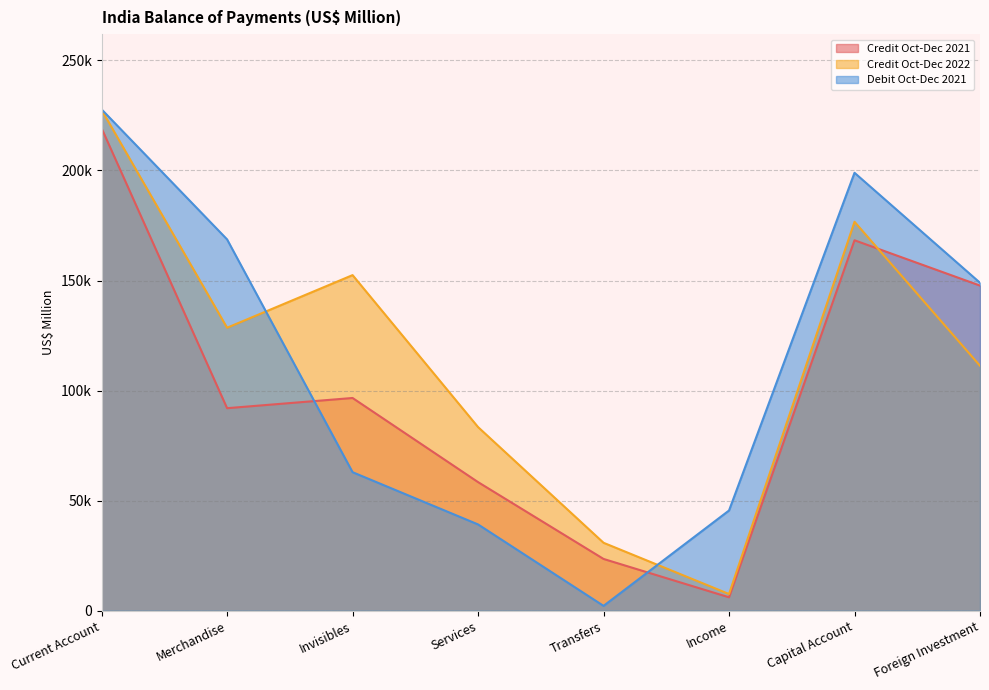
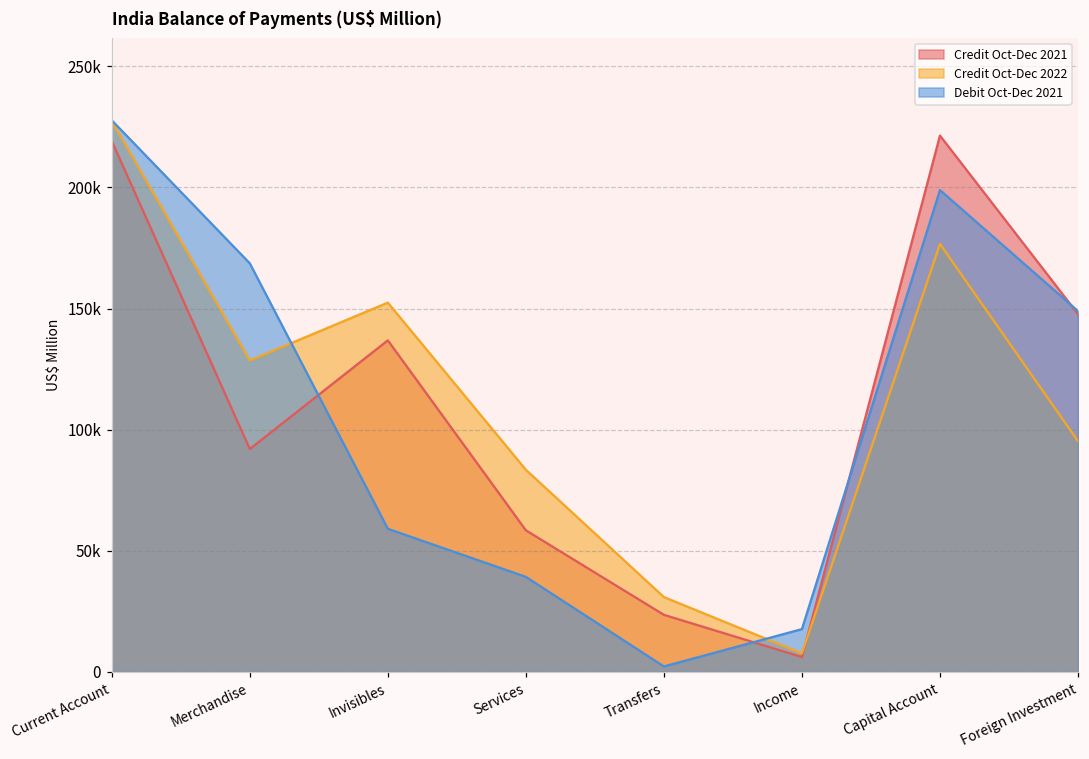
  {
    "Credit Oct-Dec 2021": {
      "Current Account": 219000,
      "Merchandise": 92000,
-     "Invisibles": 97000,
+     "Invisibles": 137000,
      "Services": 58000,
      "Transfers": 24000,
      "Income": 6000,
-     "Capital Account": 168000,
+     "Capital Account": 221000,
      "Foreign Investment": 148000
    },
    "Credit Oct-Dec 2022": {
      "Merchandise": 129000,
      "Invisibles": 152000,
      "Services": 83000,
      "Transfers": 31000,
      "Income": 8000,
      "Capital Account": 177000,
-     "Foreign Investment": 111000
+     "Foreign Investment": 95000
    },
    "Debit Oct-Dec 2021": {
      "Merchandise": 169000,
-     "Invisibles": 63000,
+     "Invisibles": 59000,
      "Services": 39000,
      "Transfers": 2000,
-     "Income": 46000,
+     "Income": 18000,
      "Capital Account": 199000,
      "Foreign Investment": 149000
    }
  }
